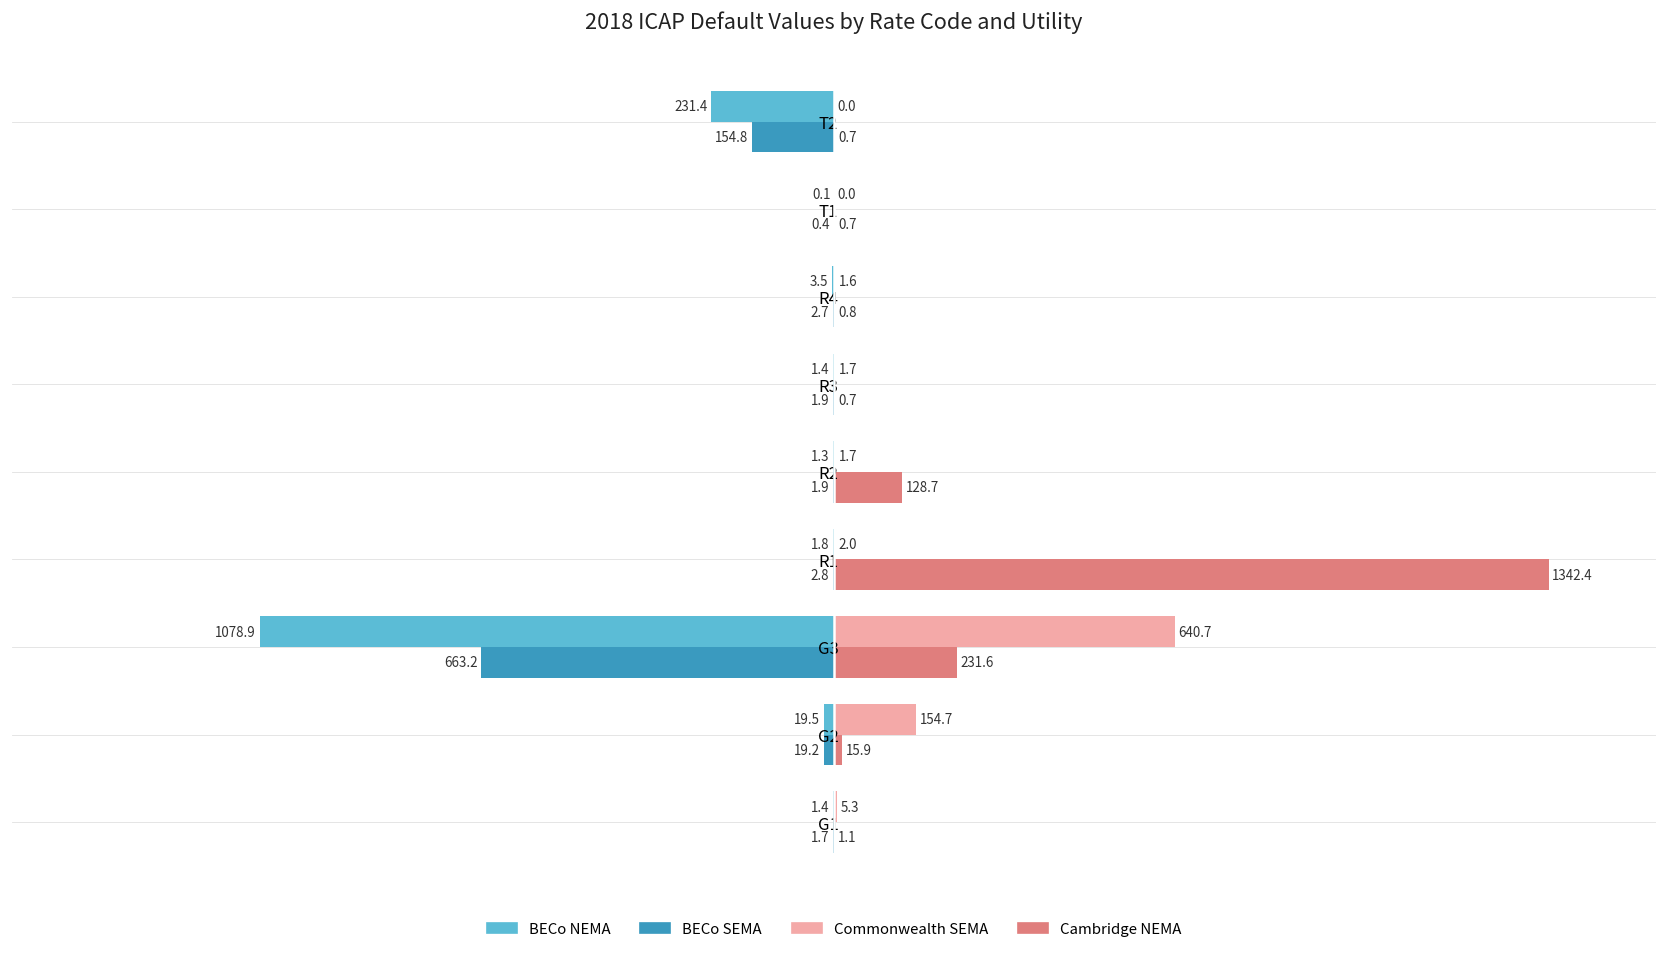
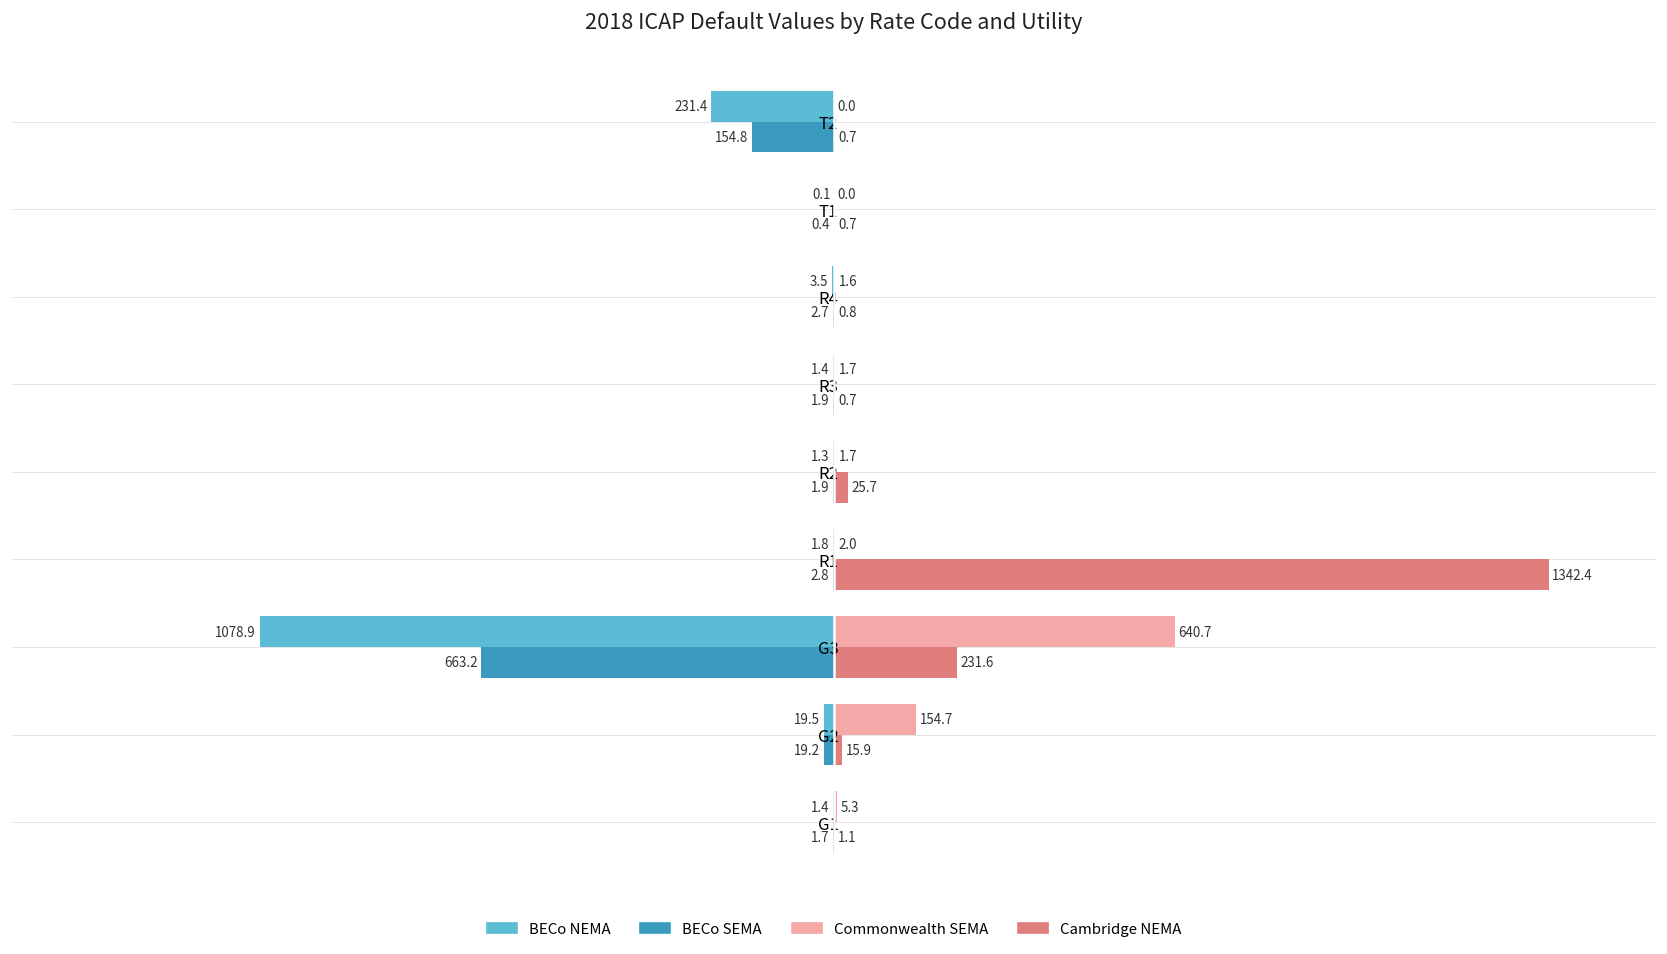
  {
    "Commonwealth SEMA": {
      "T2": 0.0,
      "T1": 0.0
    },
    "Cambridge NEMA": {
      "T1": 0.1,
-     "R2": 128.7
+     "R2": 25.7
    }
  }
